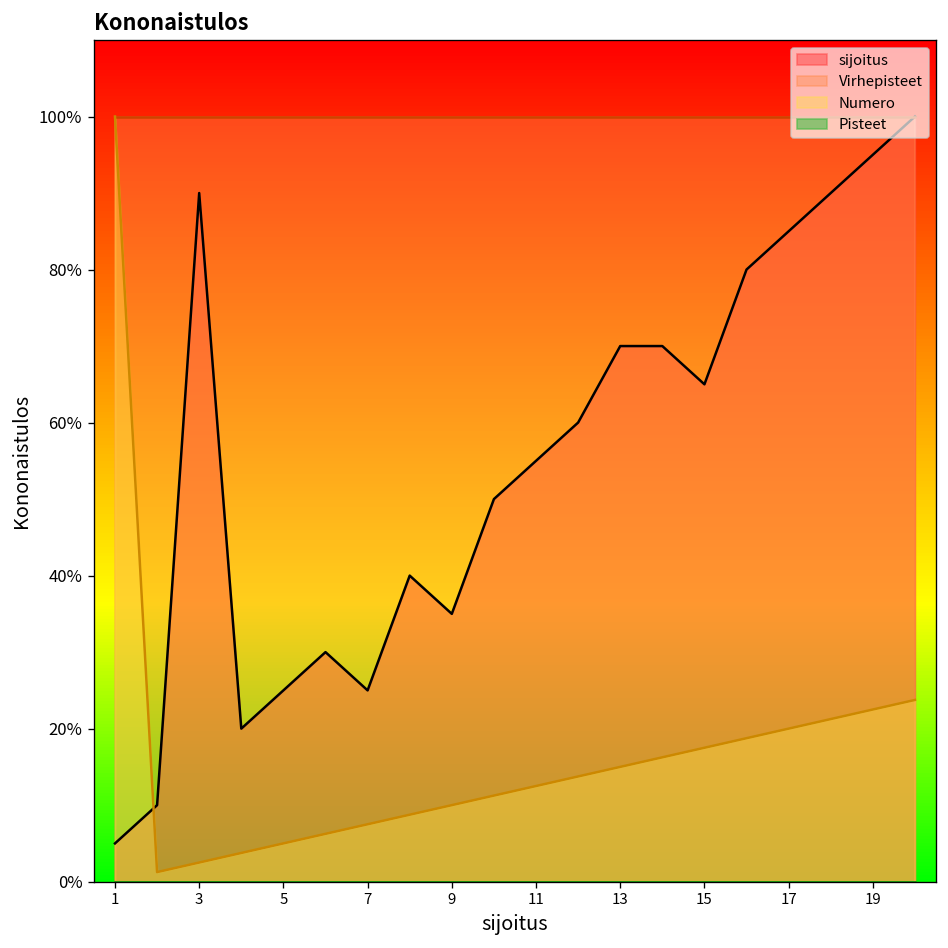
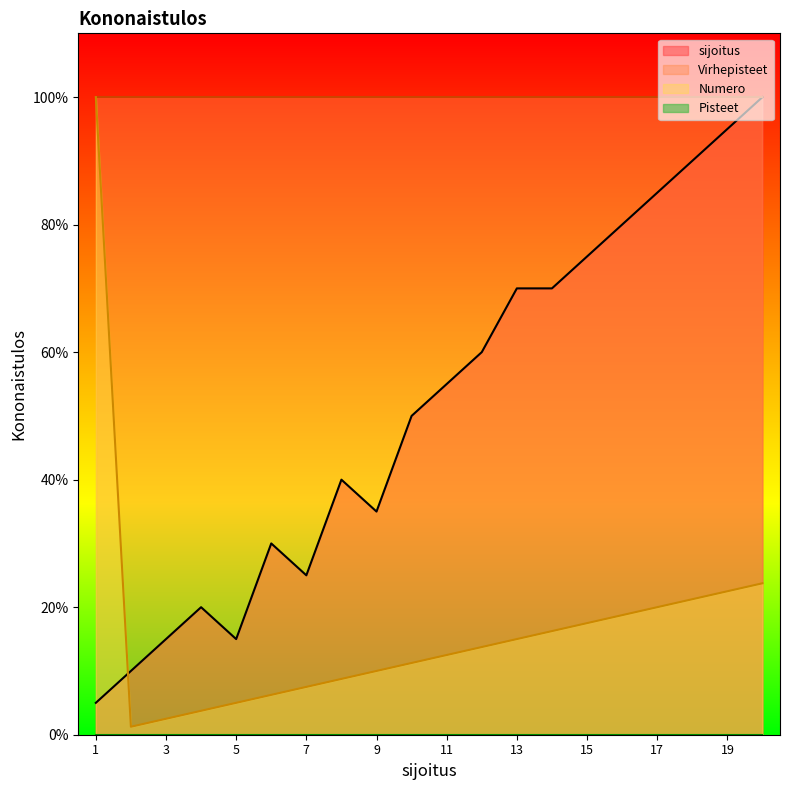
  {
    "sijoitus": {
      "1": "5%",
-     "3": "90%",
-     "5": "25%",
+     "3": "15%",
+     "5": "15%",
      "7": "25%",
      "9": "35%",
      "11": "55%",
      "13": "70%",
-     "15": "65%",
+     "15": "75%",
      "17": "85%",
      "19": "95%"
    },
    "Pisteet": {
      "1": "0%",
      "3": "0%",
      "5": "0%",
      "7": "0%",
      "9": "0%",
      "11": "0%",
      "13": "0%",
      "15": "0%",
      "17": "0%",
      "19": "0%"
    }
  }
